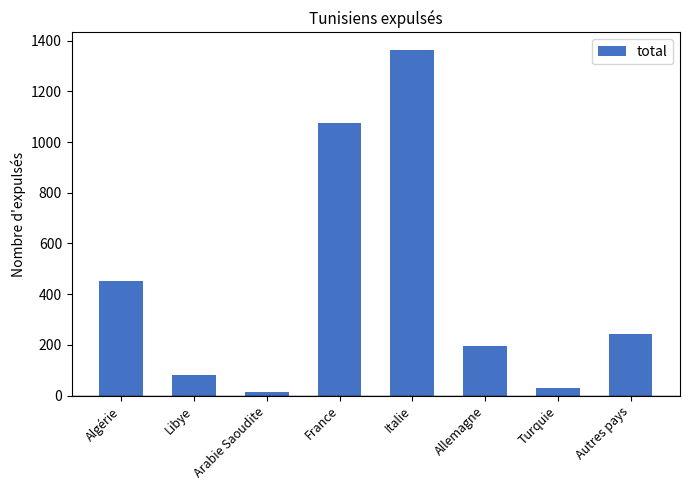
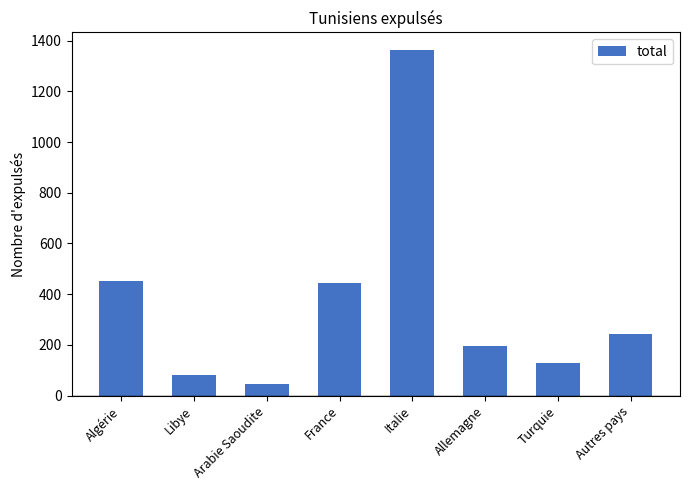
  {
    "Algérie": 450,
    "Libye": 80,
-   "Arabie Saoudite": 10,
-   "France": 1080,
+   "Arabie Saoudite": 50,
+   "France": 440,
    "Italie": 1360,
    "Allemagne": 200,
-   "Turquie": 30,
+   "Turquie": 130,
    "Autres pays": 240
  }
